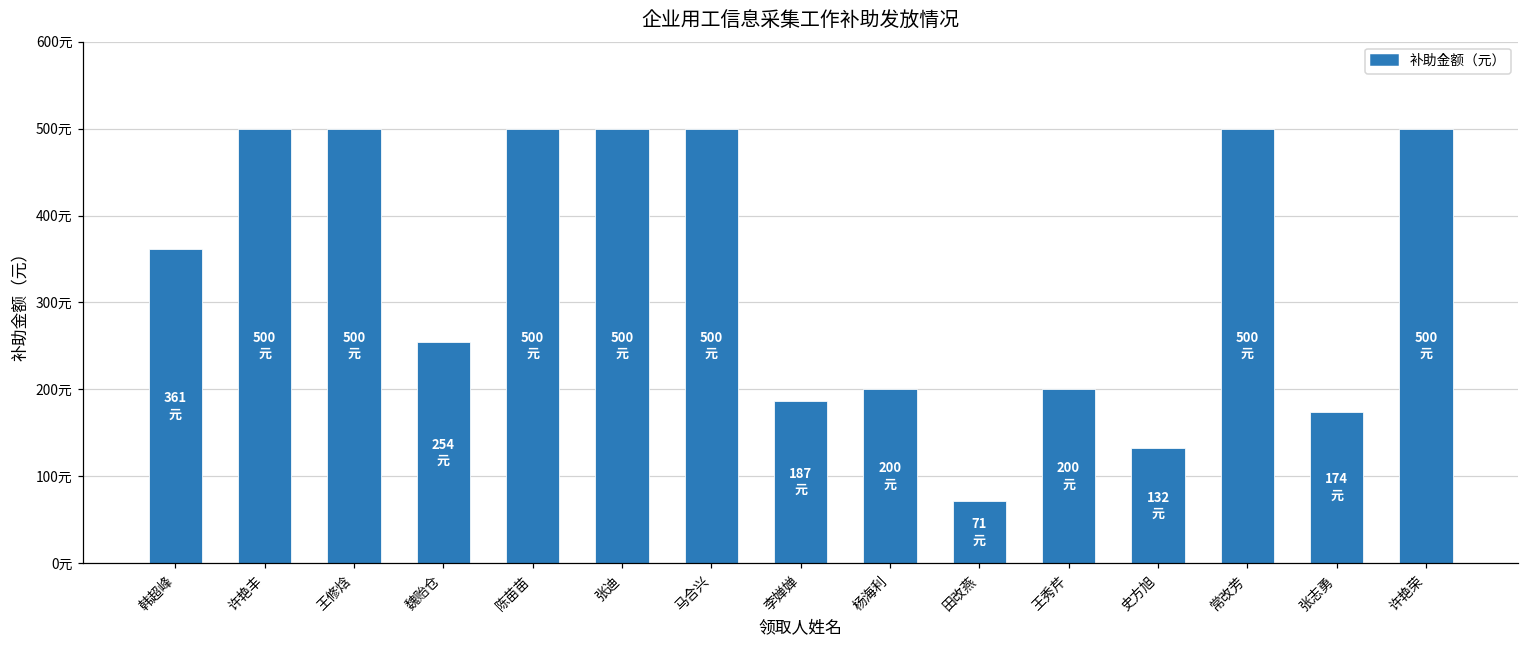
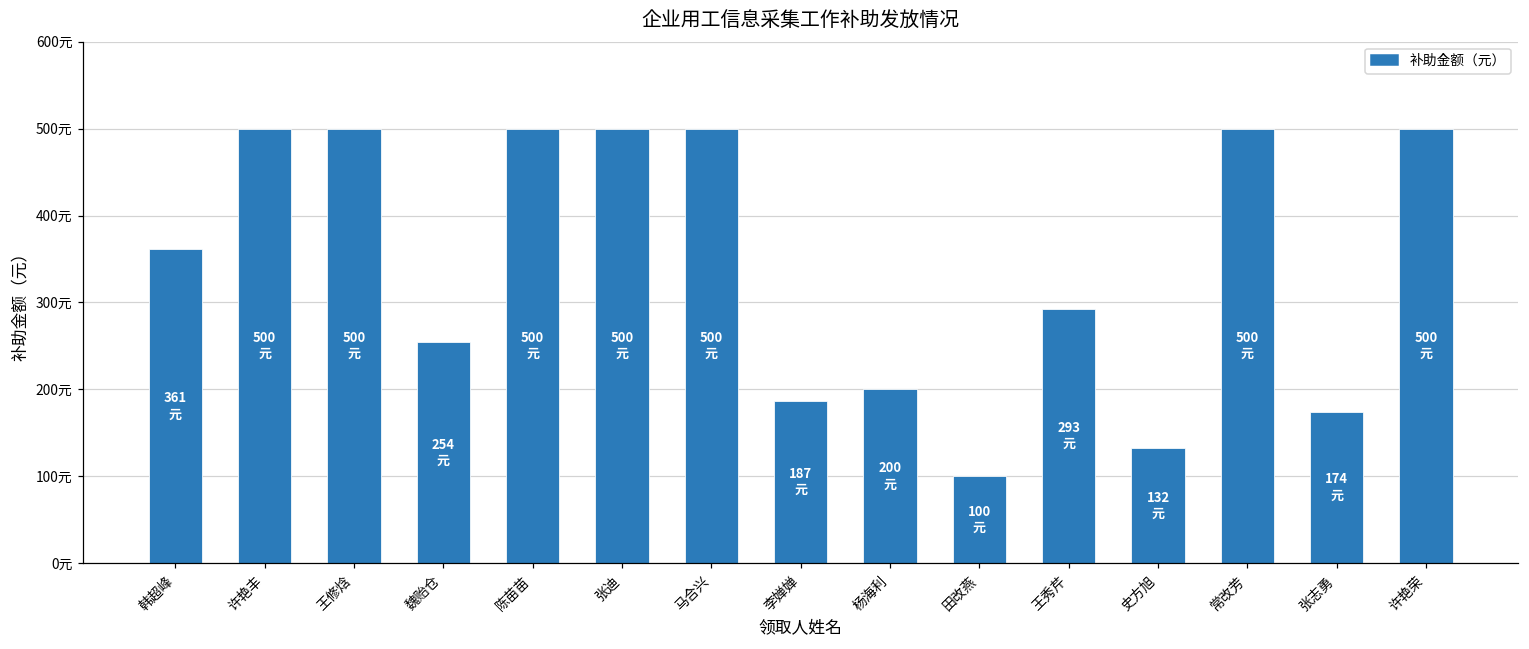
  {
    "韩超峰": 361,
    "许艳丰": 500,
    "王修焓": 500,
    "魏贻仓": 254,
    "陈苗苗": 500,
    "张迪": 500,
    "马合兴": 500,
    "李婵婵": 187,
    "杨海利": 200,
-   "田改燕": 71,
-   "王秀芹": 200,
+   "田改燕": 100,
+   "王秀芹": 293,
    "史方旭": 132,
    "常改芳": 500,
    "张志勇": 174,
    "许艳荣": 500
  }
